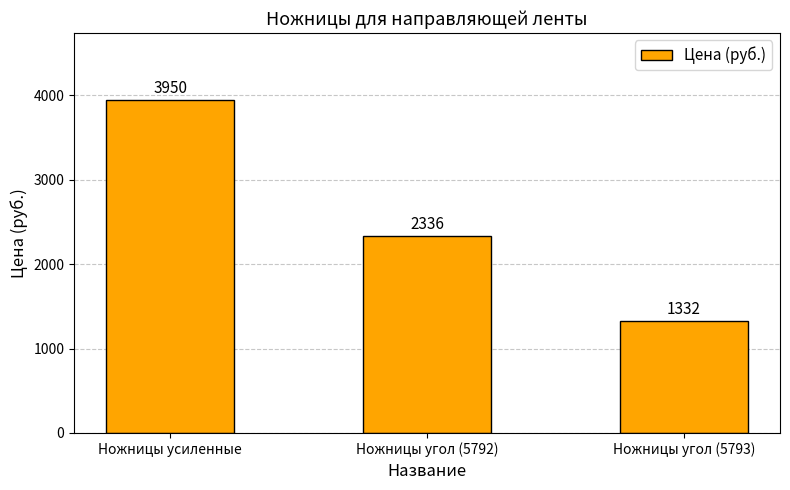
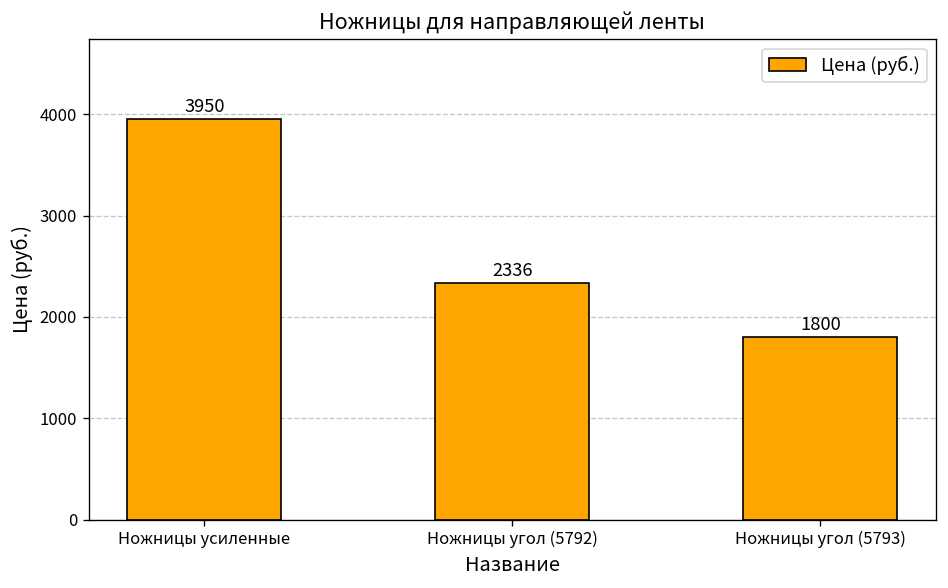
  {
    "Ножницы усиленные": 3950,
    "Ножницы угол (5792)": 2336,
-   "Ножницы угол (5793)": 1332
+   "Ножницы угол (5793)": 1800
  }
